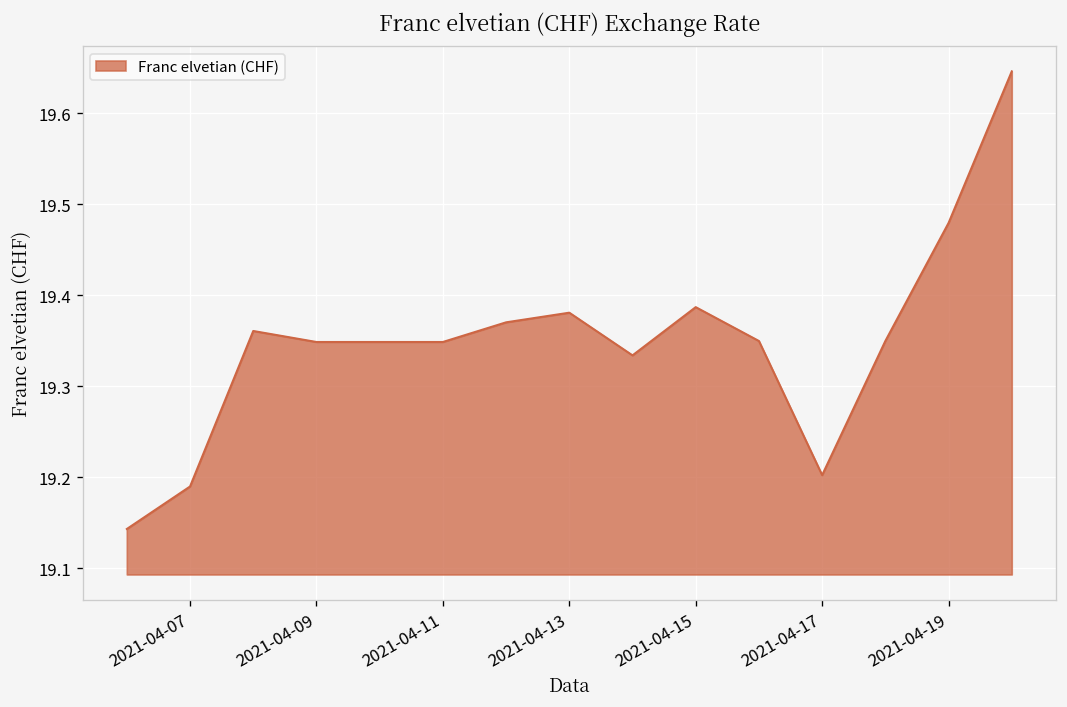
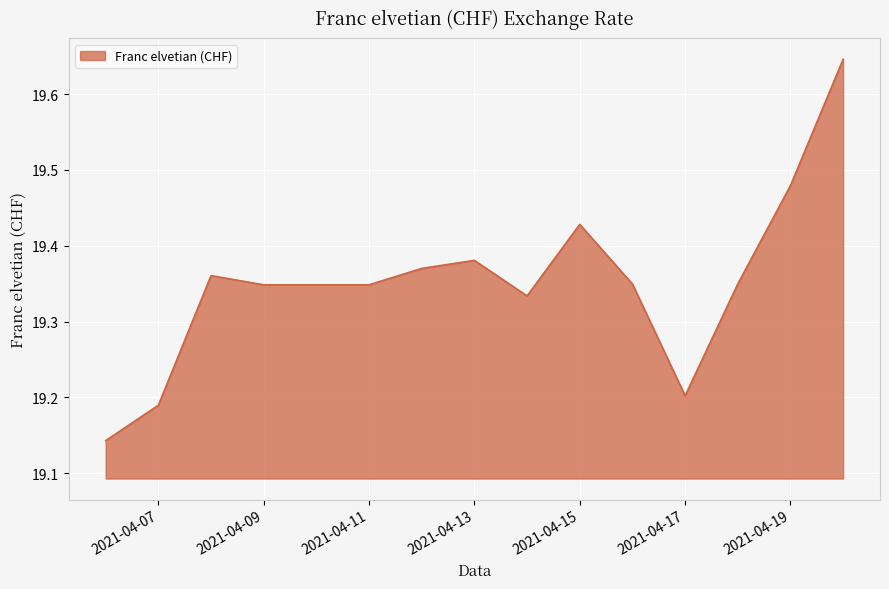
  {
    "2021-04-07": 19.19,
    "2021-04-09": 19.35,
    "2021-04-11": 19.35,
    "2021-04-13": 19.38,
-   "2021-04-15": 19.39,
+   "2021-04-15": 19.43,
    "2021-04-17": 19.20,
    "2021-04-19": 19.48
  }
